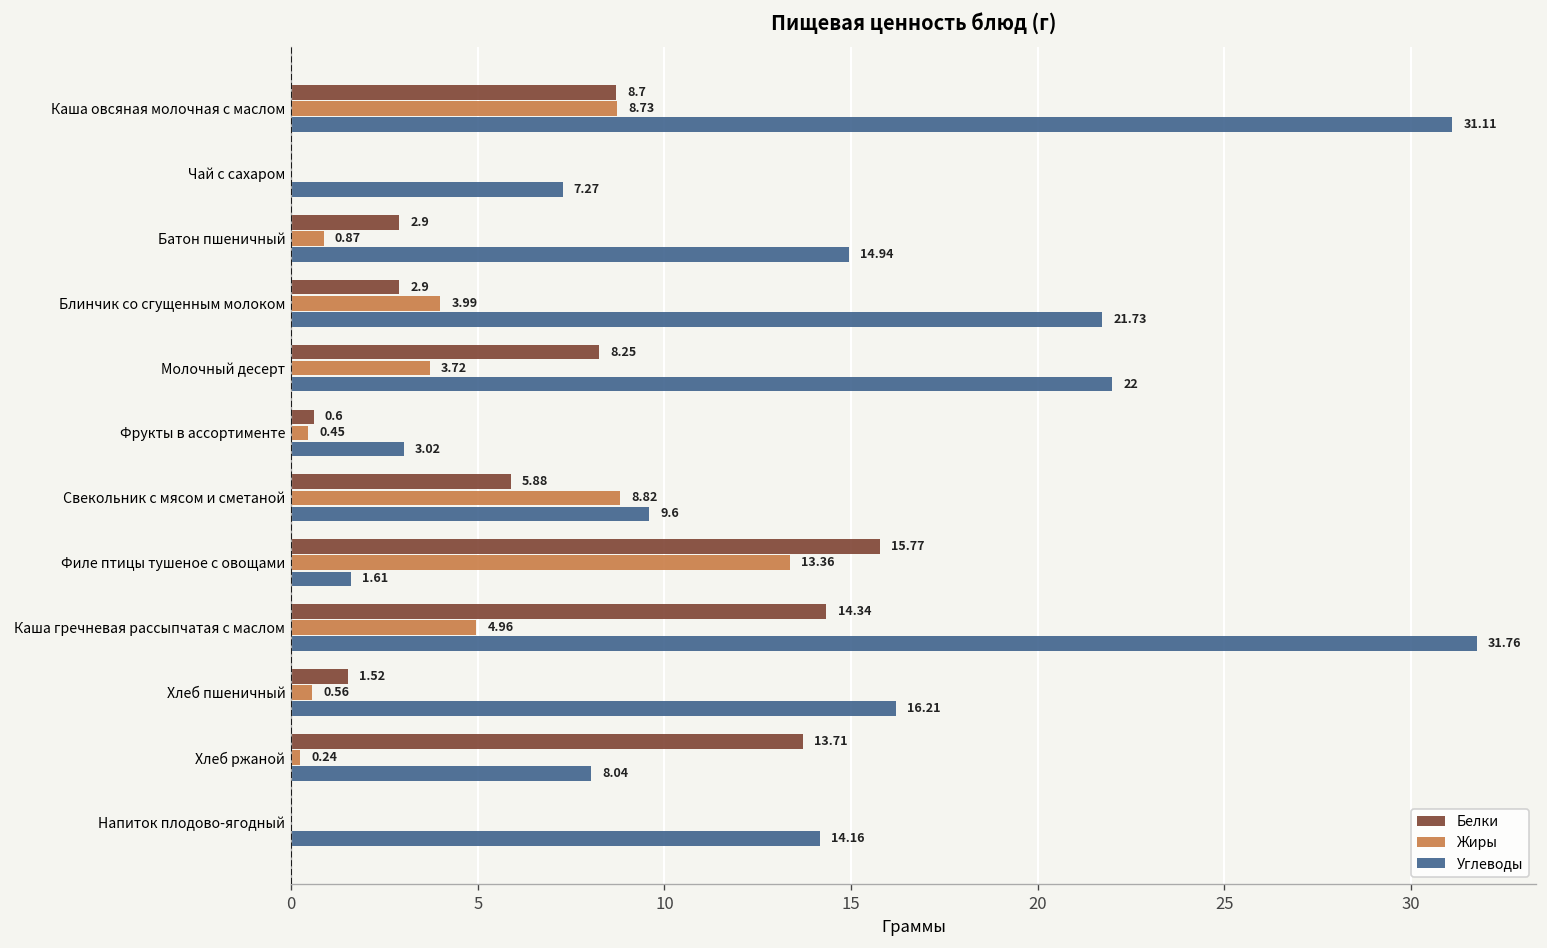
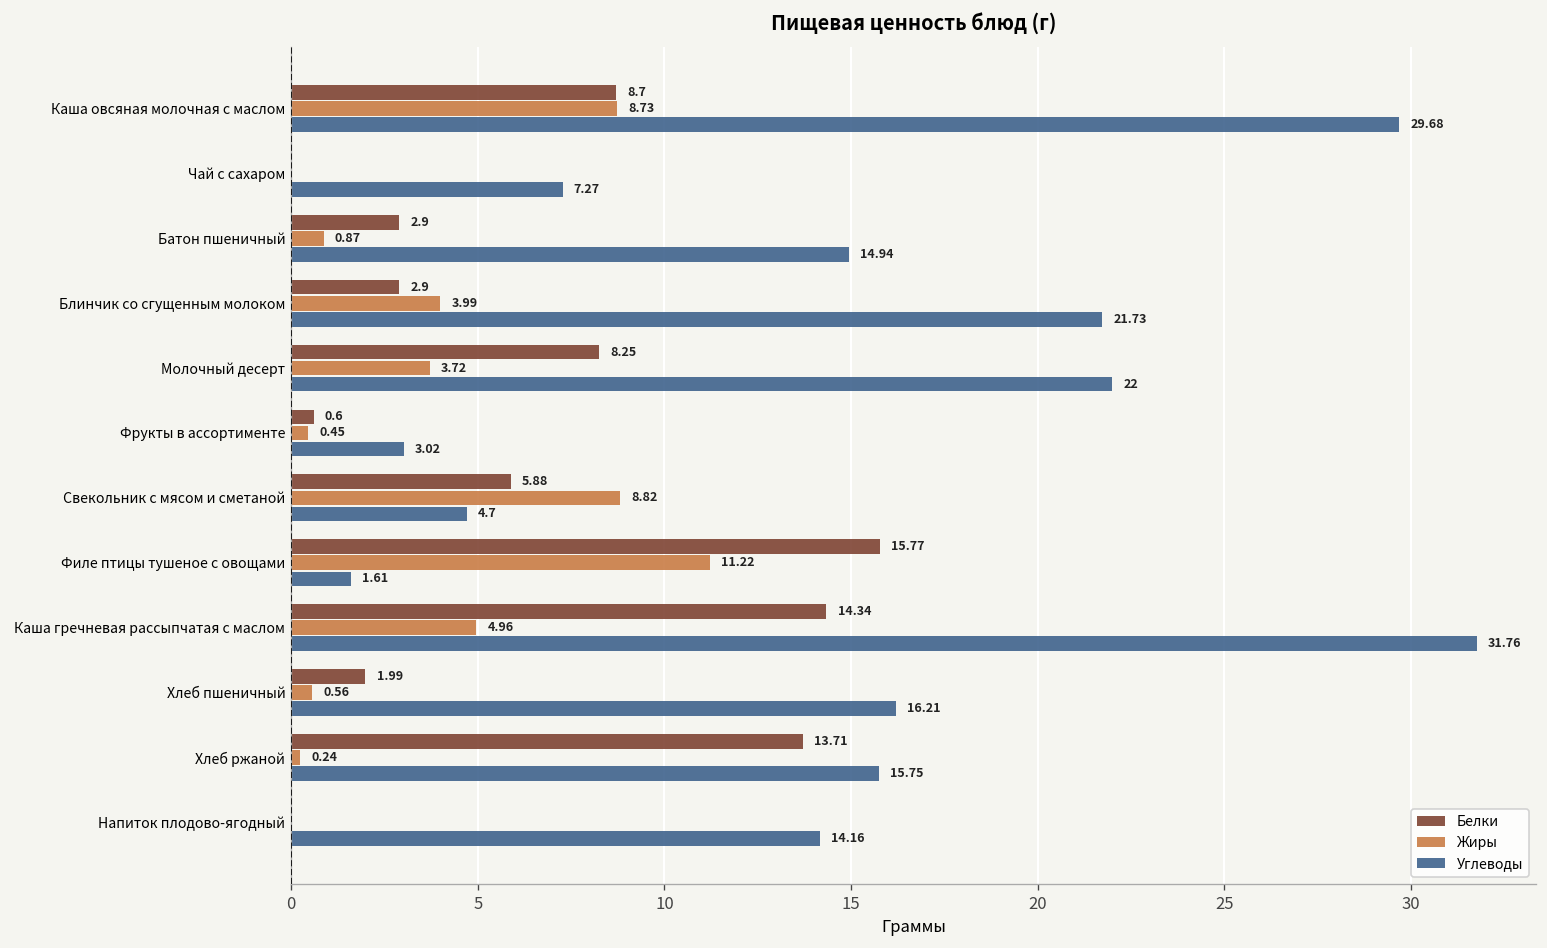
  {
    "Белки": {
      "Каша овсяная молочная с маслом": 8.7,
      "Батон пшеничный": 2.9,
      "Блинчик со сгущенным молоком": 2.9,
      "Молочный десерт": 8.25,
      "Фрукты в ассортименте": 0.6,
      "Свекольник с мясом и сметаной": 5.88,
      "Филе птицы тушеное с овощами": 15.77,
      "Каша гречневая рассыпчатая с маслом": 14.34,
-     "Хлеб пшеничный": 1.52,
+     "Хлеб пшеничный": 1.99,
      "Хлеб ржаной": 13.71
    },
    "Жиры": {
      "Каша овсяная молочная с маслом": 8.73,
      "Батон пшеничный": 0.87,
      "Блинчик со сгущенным молоком": 3.99,
      "Молочный десерт": 3.72,
      "Фрукты в ассортименте": 0.45,
      "Свекольник с мясом и сметаной": 8.82,
-     "Филе птицы тушеное с овощами": 13.36,
+     "Филе птицы тушеное с овощами": 11.22,
      "Каша гречневая рассыпчатая с маслом": 4.96,
      "Хлеб пшеничный": 0.56,
      "Хлеб ржаной": 0.24
    },
    "Углеводы": {
-     "Каша овсяная молочная с маслом": 31.11,
+     "Каша овсяная молочная с маслом": 29.68,
      "Чай с сахаром": 7.27,
      "Батон пшеничный": 14.94,
      "Блинчик со сгущенным молоком": 21.73,
      "Молочный десерт": 22,
      "Фрукты в ассортименте": 3.02,
-     "Свекольник с мясом и сметаной": 9.6,
+     "Свекольник с мясом и сметаной": 4.7,
      "Филе птицы тушеное с овощами": 1.61,
      "Каша гречневая рассыпчатая с маслом": 31.76,
      "Хлеб пшеничный": 16.21,
-     "Хлеб ржаной": 8.04,
+     "Хлеб ржаной": 15.75,
      "Напиток плодово-ягодный": 14.16
    }
  }
